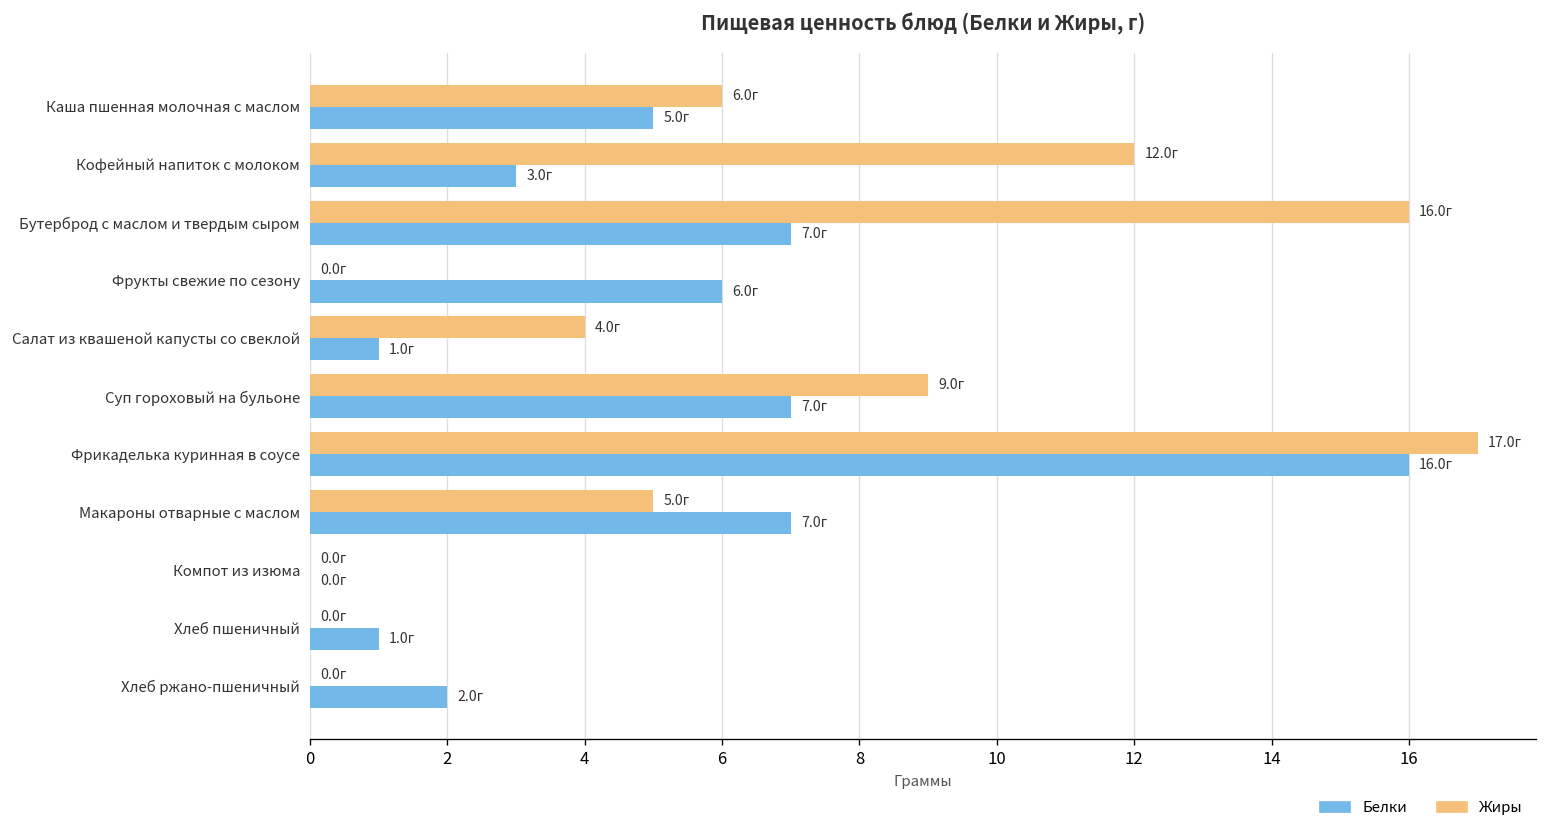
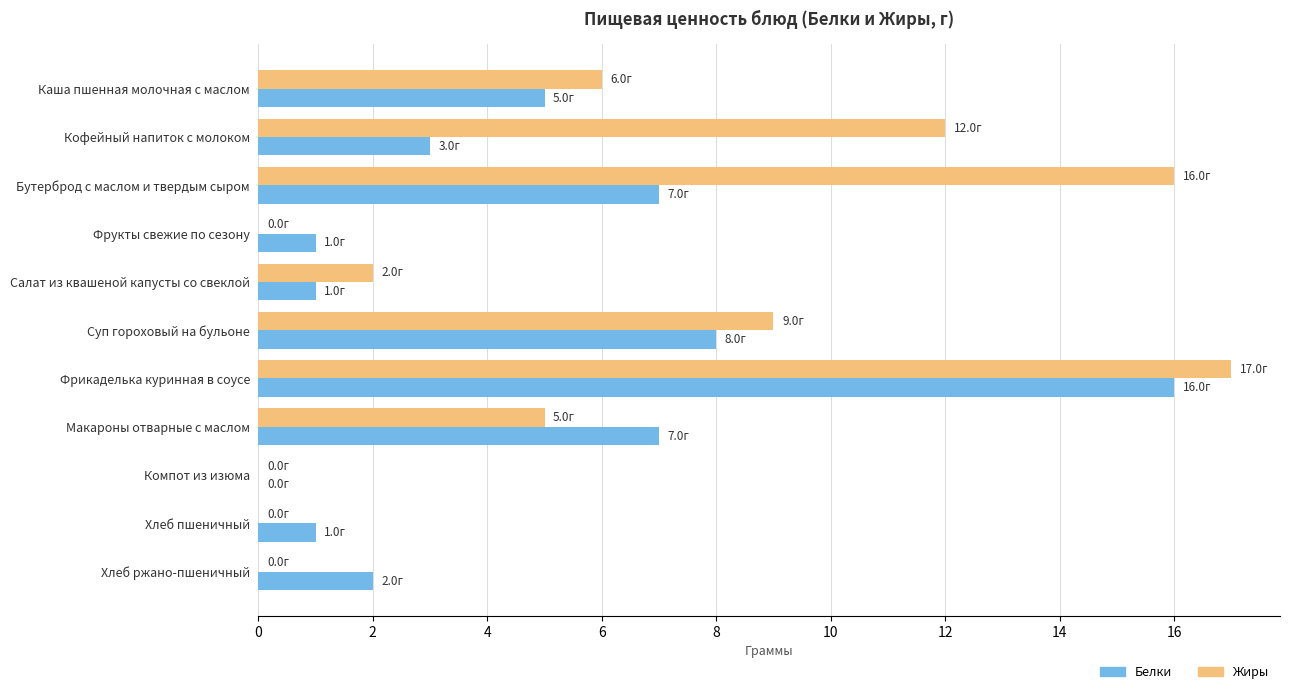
  {
    "Белки": {
      "Каша пшенная молочная с маслом": "5.0г",
      "Кофейный напиток с молоком": "3.0г",
      "Бутерброд с маслом и твердым сыром": "7.0г",
-     "Фрукты свежие по сезону": "6.0г",
+     "Фрукты свежие по сезону": "1.0г",
      "Салат из квашеной капусты со свеклой": "1.0г",
-     "Суп гороховый на бульоне": "7.0г",
+     "Суп гороховый на бульоне": "8.0г",
      "Фрикаделька куринная в соусе": "16.0г",
      "Макароны отварные с маслом": "7.0г",
      "Компот из изюма": "0.0г",
      "Хлеб пшеничный": "1.0г",
      "Хлеб ржано-пшеничный": "2.0г"
    },
    "Жиры": {
      "Каша пшенная молочная с маслом": "6.0г",
      "Кофейный напиток с молоком": "12.0г",
      "Бутерброд с маслом и твердым сыром": "16.0г",
      "Фрукты свежие по сезону": "0.0г",
-     "Салат из квашеной капусты со свеклой": "4.0г",
+     "Салат из квашеной капусты со свеклой": "2.0г",
      "Суп гороховый на бульоне": "9.0г",
      "Фрикаделька куринная в соусе": "17.0г",
      "Макароны отварные с маслом": "5.0г",
      "Компот из изюма": "0.0г",
      "Хлеб пшеничный": "0.0г",
      "Хлеб ржано-пшеничный": "0.0г"
    }
  }
